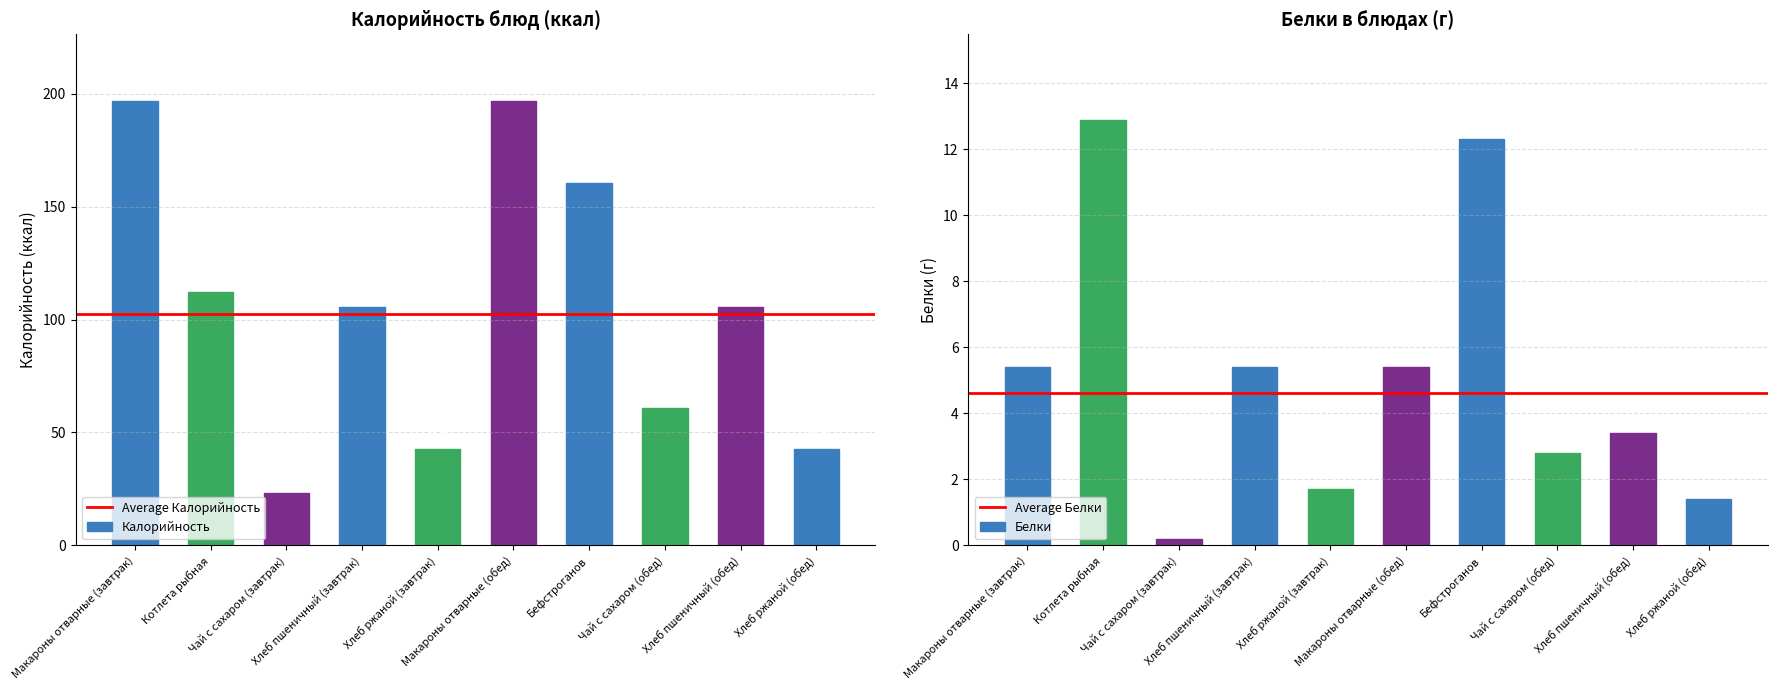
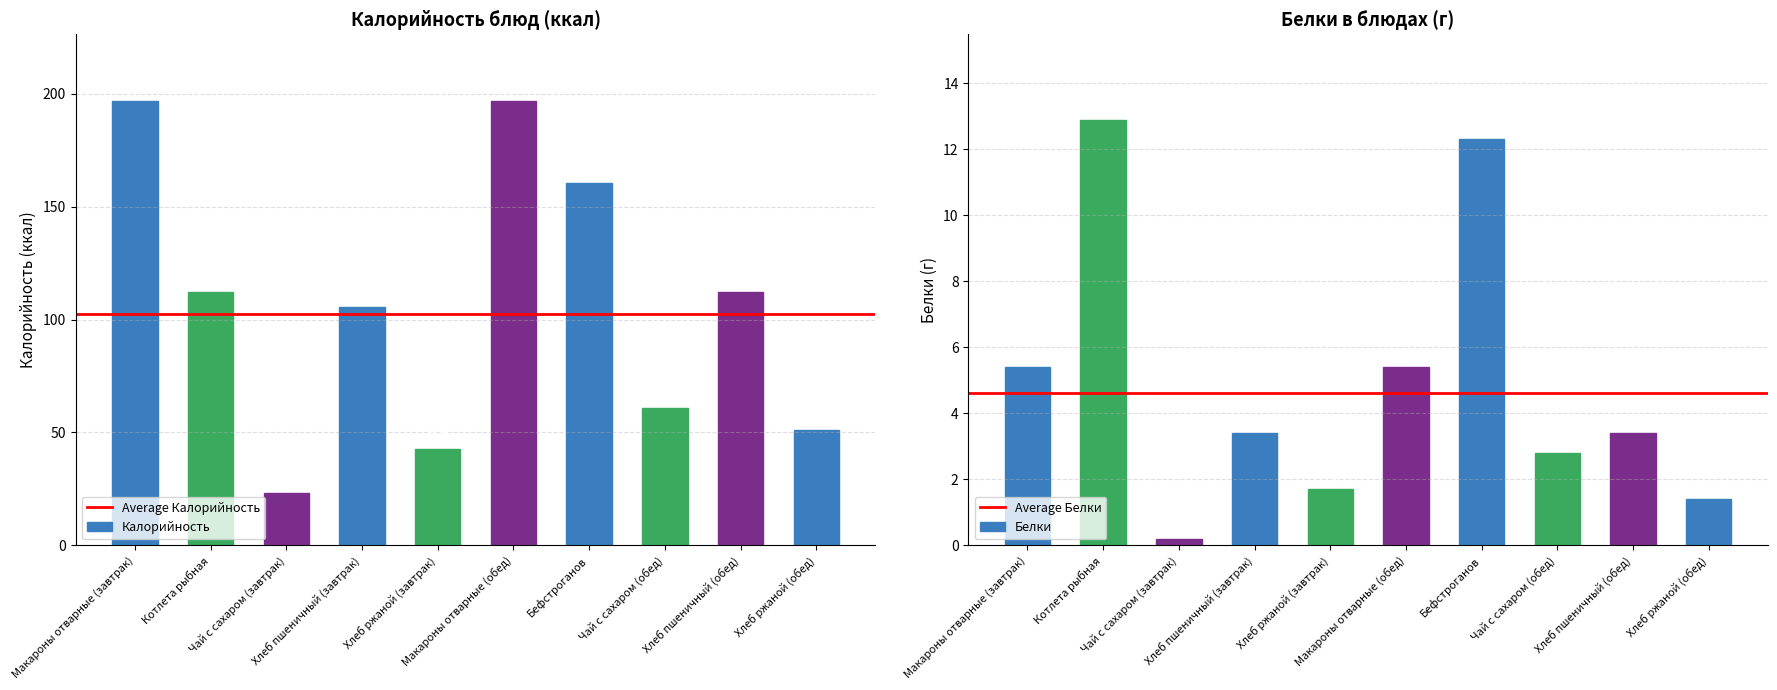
  {
    "Калорийность блюд (ккал)": {
      "Макароны отварные (завтрак)": 197,
      "Котлета рыбная": 112,
      "Чай с сахаром (завтрак)": 23,
      "Хлеб пшеничный (завтрак)": 106,
      "Хлеб ржаной (завтрак)": 43,
      "Макароны отварные (обед)": 197,
      "Бефстроганов": 161,
      "Чай с сахаром (обед)": 61,
-     "Хлеб пшеничный (обед)": 106,
-     "Хлеб ржаной (обед)": 43
+     "Хлеб пшеничный (обед)": 112,
+     "Хлеб ржаной (обед)": 51
    },
    "Белки в блюдах (г)": {
      "Макароны отварные (завтрак)": 5.4,
      "Котлета рыбная": 12.9,
      "Чай с сахаром (завтрак)": 0.2,
-     "Хлеб пшеничный (завтрак)": 5.4,
+     "Хлеб пшеничный (завтрак)": 3.4,
      "Хлеб ржаной (завтрак)": 1.7,
      "Макароны отварные (обед)": 5.4,
      "Бефстроганов": 12.3,
      "Чай с сахаром (обед)": 2.8,
      "Хлеб пшеничный (обед)": 3.4,
      "Хлеб ржаной (обед)": 1.4
    }
  }
